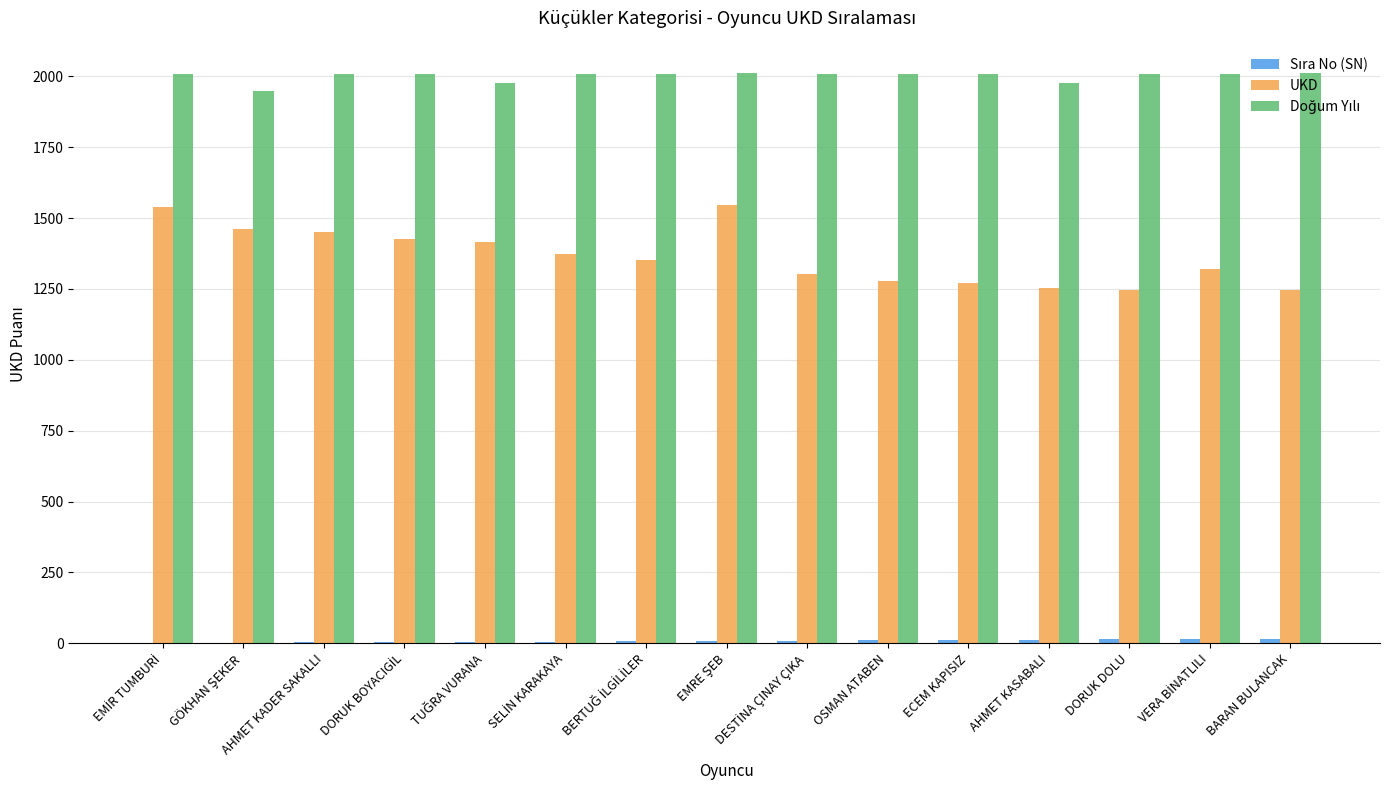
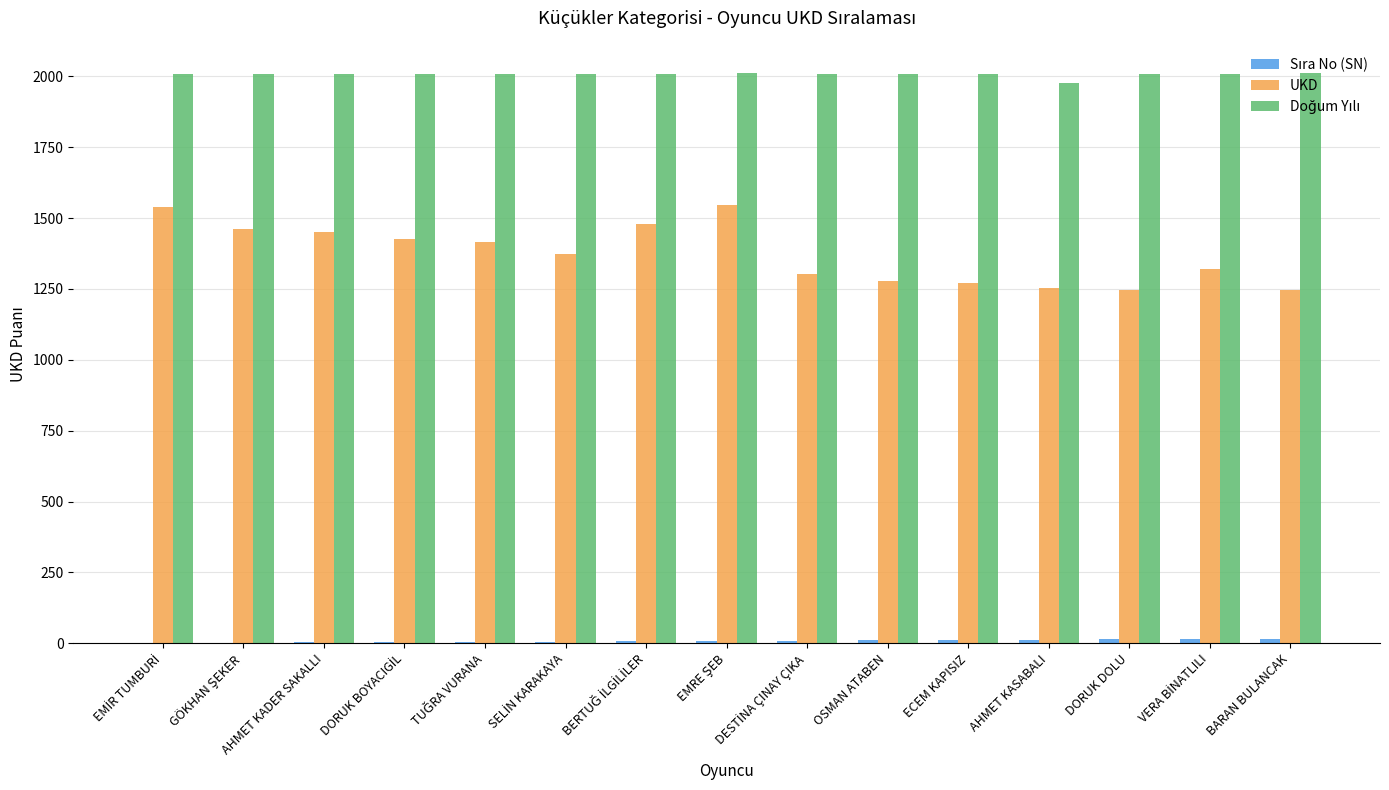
  {
    "Sıra No (SN)": {
      "DESTİNA ÇINAY ÇIKA": 10,
      "OSMAN ATABEN": 10,
      "ECEM KAPISIZ": 10,
      "AHMET KASABALI": 10,
      "DORUK DOLU": 10,
      "VERA BİNATLILI": 20,
      "BARAN BULANCAK": 20
    },
    "UKD": {
      "EMİR TUMBURİ": 1540,
      "GÖKHAN ŞEKER": 1460,
      "AHMET KADER SAKALLI": 1450,
      "DORUK BOYACIGİL": 1430,
      "TUĞRA VURANA": 1420,
      "SELİN KARAKAYA": 1370,
-     "BERTUĞ İLGİLİLER": 1350,
+     "BERTUĞ İLGİLİLER": 1480,
      "EMRE ŞEB": 1550,
      "DESTİNA ÇINAY ÇIKA": 1300,
      "OSMAN ATABEN": 1280,
      "ECEM KAPISIZ": 1270,
      "AHMET KASABALI": 1260,
      "DORUK DOLU": 1250,
      "VERA BİNATLILI": 1320,
      "BARAN BULANCAK": 1250
    },
    "Doğum Yılı": {
      "EMİR TUMBURİ": 2010,
-     "GÖKHAN ŞEKER": 1950,
+     "GÖKHAN ŞEKER": 2010,
      "AHMET KADER SAKALLI": 2010,
      "DORUK BOYACIGİL": 2010,
-     "TUĞRA VURANA": 1980,
+     "TUĞRA VURANA": 2010,
      "SELİN KARAKAYA": 2010,
      "BERTUĞ İLGİLİLER": 2010,
      "EMRE ŞEB": 2010,
      "DESTİNA ÇINAY ÇIKA": 2010,
      "OSMAN ATABEN": 2010,
      "ECEM KAPISIZ": 2010,
      "AHMET KASABALI": 1980,
      "DORUK DOLU": 2010,
      "VERA BİNATLILI": 2010,
      "BARAN BULANCAK": 2010
    }
  }
